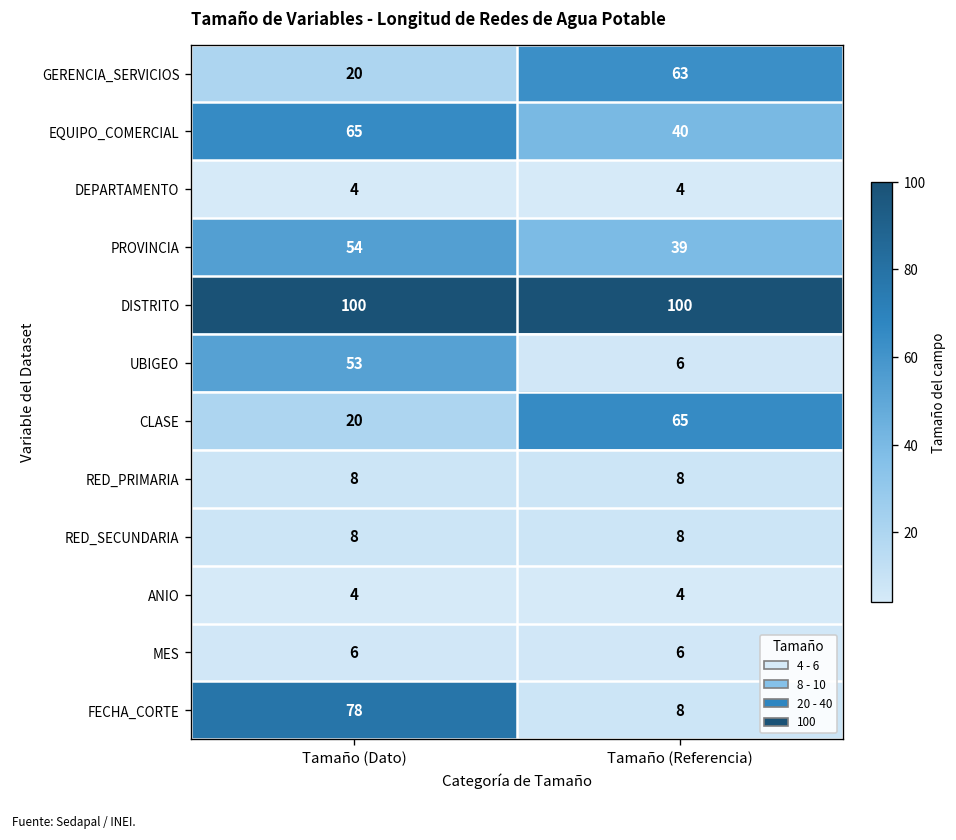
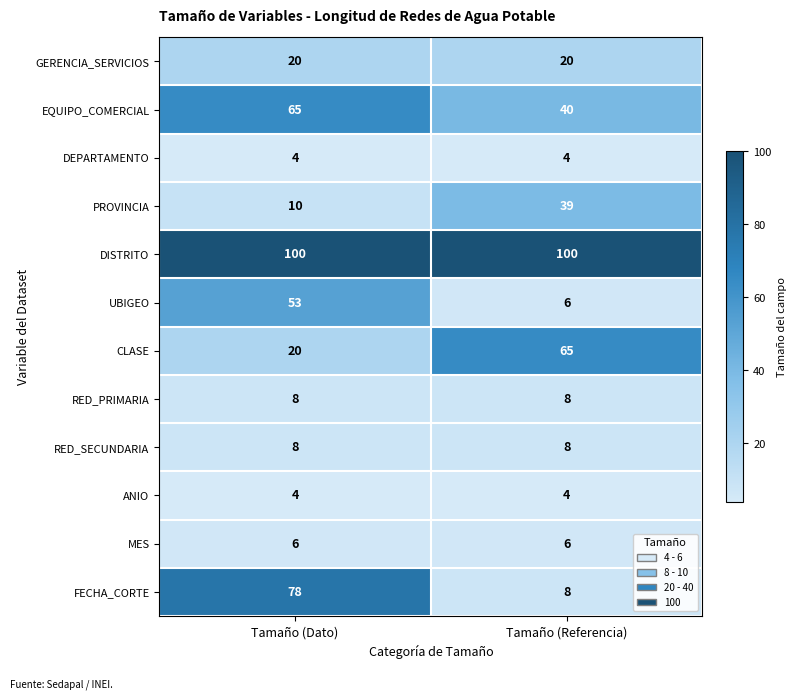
  {
    "GERENCIA_SERVICIOS": {
      "Tamaño (Dato)": 20,
-     "Tamaño (Referencia)": 63
+     "Tamaño (Referencia)": 20
    },
    "EQUIPO_COMERCIAL": {
      "Tamaño (Dato)": 65,
      "Tamaño (Referencia)": 40
    },
    "DEPARTAMENTO": {
      "Tamaño (Dato)": 4,
      "Tamaño (Referencia)": 4
    },
    "PROVINCIA": {
-     "Tamaño (Dato)": 54,
+     "Tamaño (Dato)": 10,
      "Tamaño (Referencia)": 39
    },
    "DISTRITO": {
      "Tamaño (Dato)": 100,
      "Tamaño (Referencia)": 100
    },
    "UBIGEO": {
      "Tamaño (Dato)": 53,
      "Tamaño (Referencia)": 6
    },
    "CLASE": {
      "Tamaño (Dato)": 20,
      "Tamaño (Referencia)": 65
    },
    "RED_PRIMARIA": {
      "Tamaño (Dato)": 8,
      "Tamaño (Referencia)": 8
    },
    "RED_SECUNDARIA": {
      "Tamaño (Dato)": 8,
      "Tamaño (Referencia)": 8
    },
    "ANIO": {
      "Tamaño (Dato)": 4,
      "Tamaño (Referencia)": 4
    },
    "MES": {
      "Tamaño (Dato)": 6,
      "Tamaño (Referencia)": 6
    },
    "FECHA_CORTE": {
      "Tamaño (Dato)": 78,
      "Tamaño (Referencia)": 8
    }
  }
